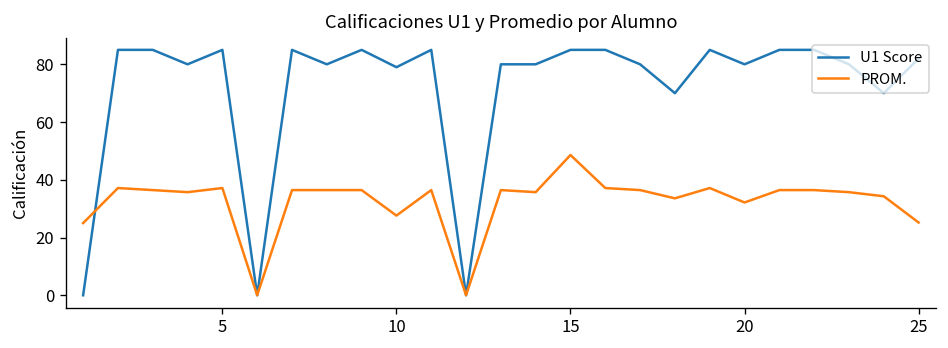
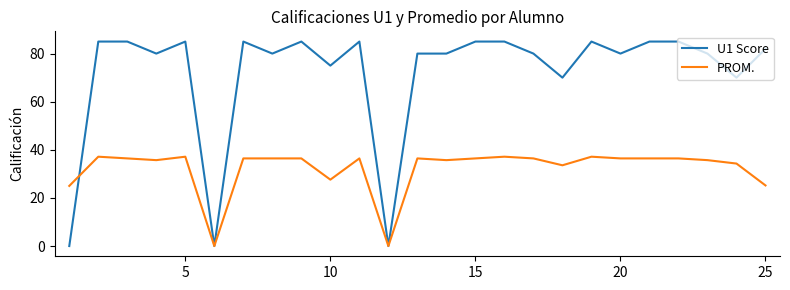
  {
    "U1 Score": {
      "5": 85,
-     "10": 79,
+     "10": 75,
      "15": 85,
      "20": 80
    },
    "PROM.": {
      "5": 37,
      "10": 28,
-     "15": 49,
-     "20": 32,
+     "15": 36,
+     "20": 36,
      "25": 25
    }
  }
